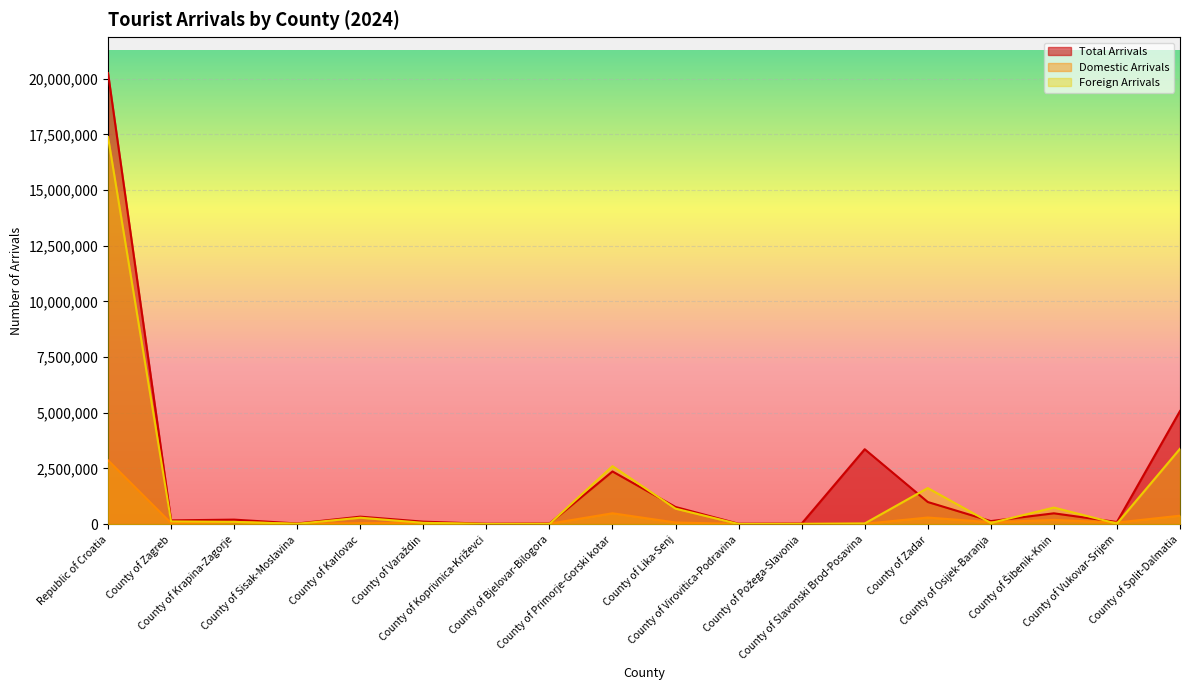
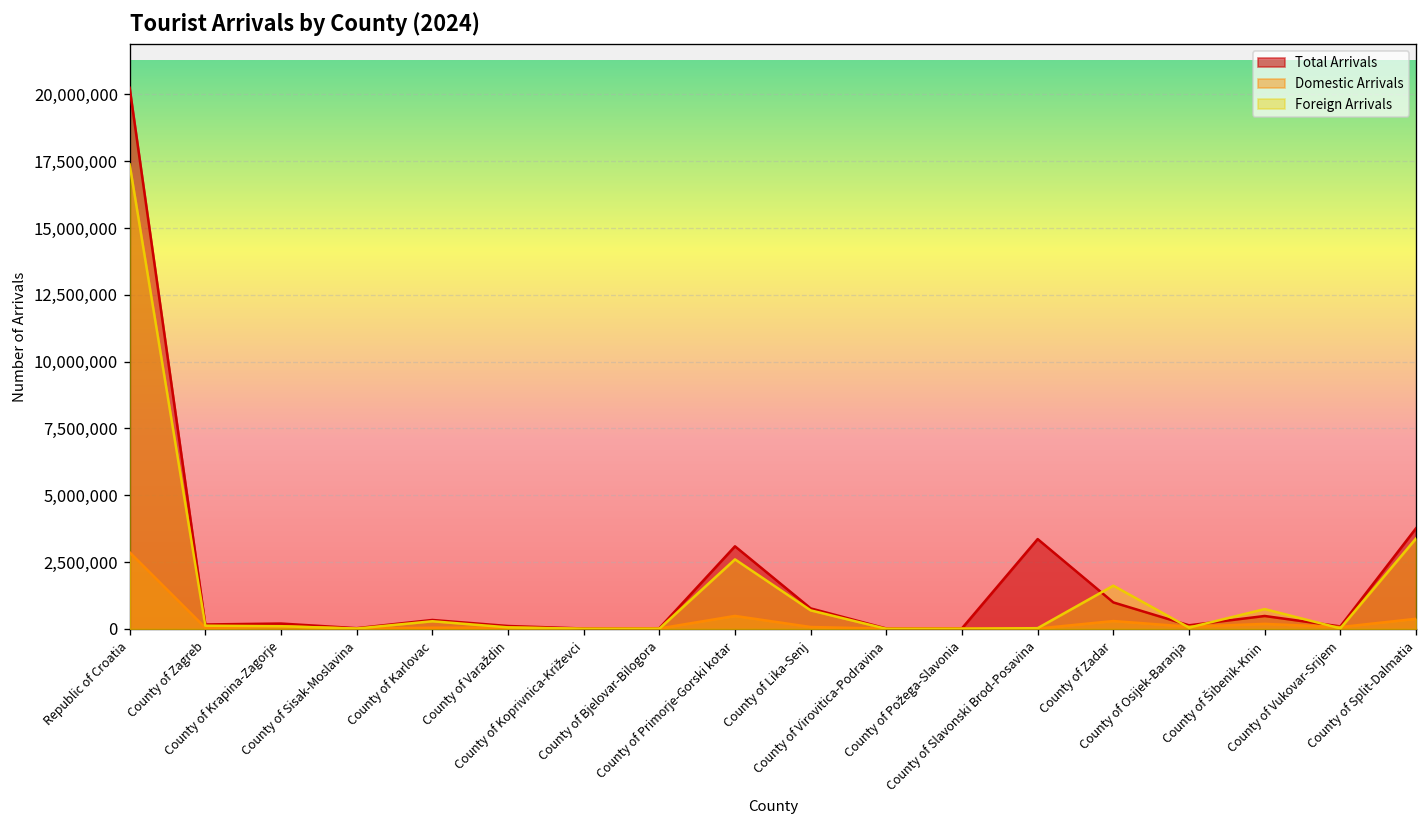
  {
    "Total Arrivals": {
      "Republic of Croatia": "20,200,000",
-     "County of Primorje-Gorski kotar": "2,400,000",
+     "County of Primorje-Gorski kotar": "3,100,000",
      "County of Slavonski Brod-Posavina": "3,400,000",
      "County of Zadar": "1,000,000",
      "County of Šibenik-Knin": "500,000",
-     "County of Split-Dalmatia": "5,100,000"
+     "County of Split-Dalmatia": "3,800,000"
    }
  }
